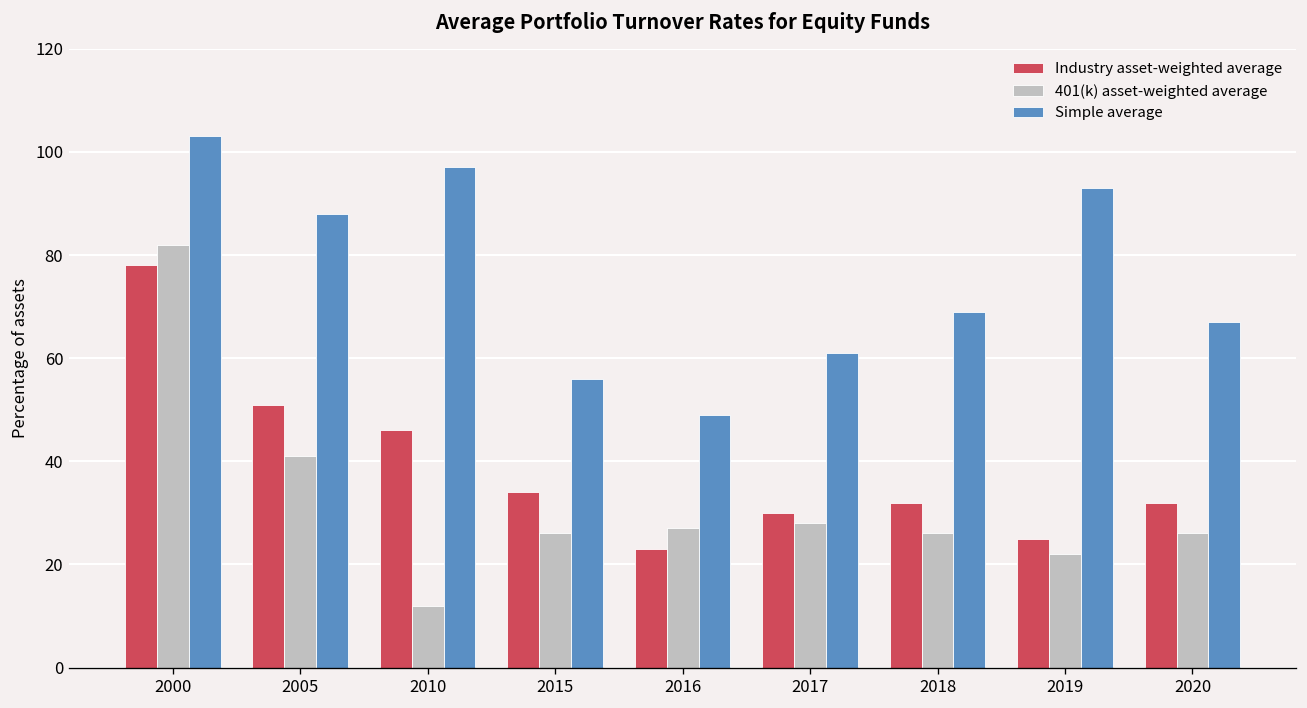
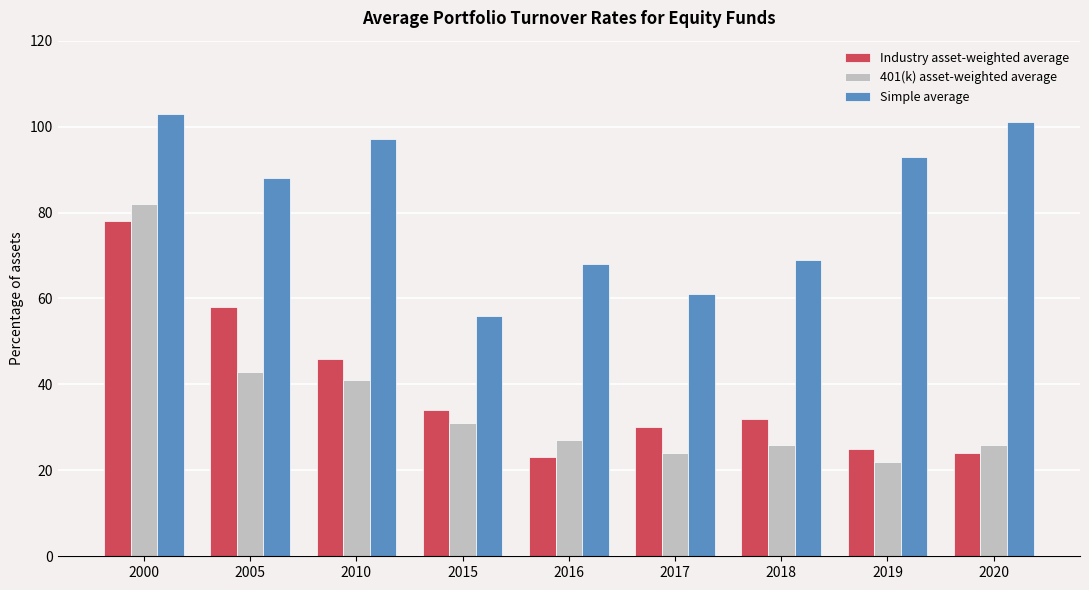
  {
    "Industry asset-weighted average": {
      "2000": 78,
-     "2005": 51,
+     "2005": 58,
      "2010": 46,
      "2015": 34,
      "2016": 23,
      "2017": 30,
      "2018": 32,
      "2019": 25,
-     "2020": 32
+     "2020": 24
    },
    "401(k) asset-weighted average": {
      "2000": 82,
-     "2005": 41,
-     "2010": 12,
-     "2015": 26,
+     "2005": 43,
+     "2010": 41,
+     "2015": 31,
      "2016": 27,
-     "2017": 28,
+     "2017": 24,
      "2018": 26,
      "2019": 22,
      "2020": 26
    },
    "Simple average": {
      "2000": 103,
      "2005": 88,
      "2010": 97,
      "2015": 56,
-     "2016": 49,
+     "2016": 68,
      "2017": 61,
      "2018": 69,
      "2019": 93,
-     "2020": 67
+     "2020": 101
    }
  }
